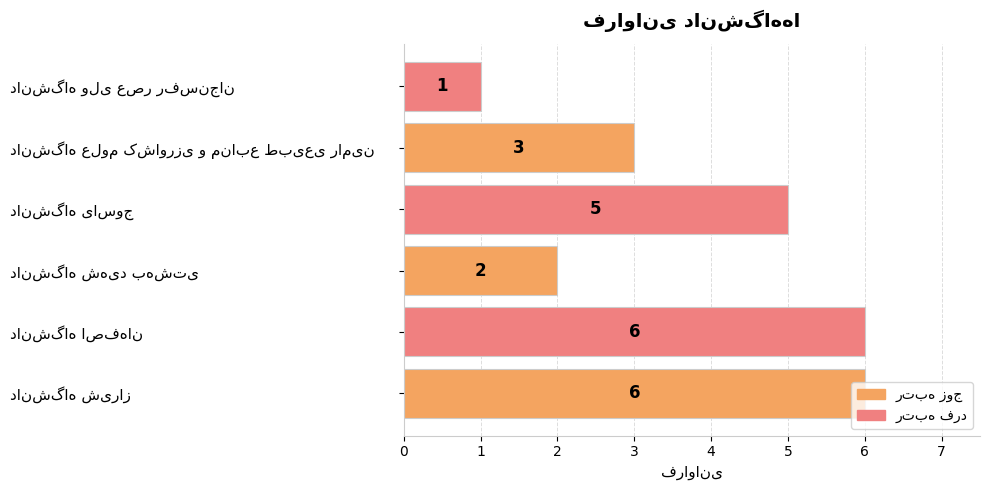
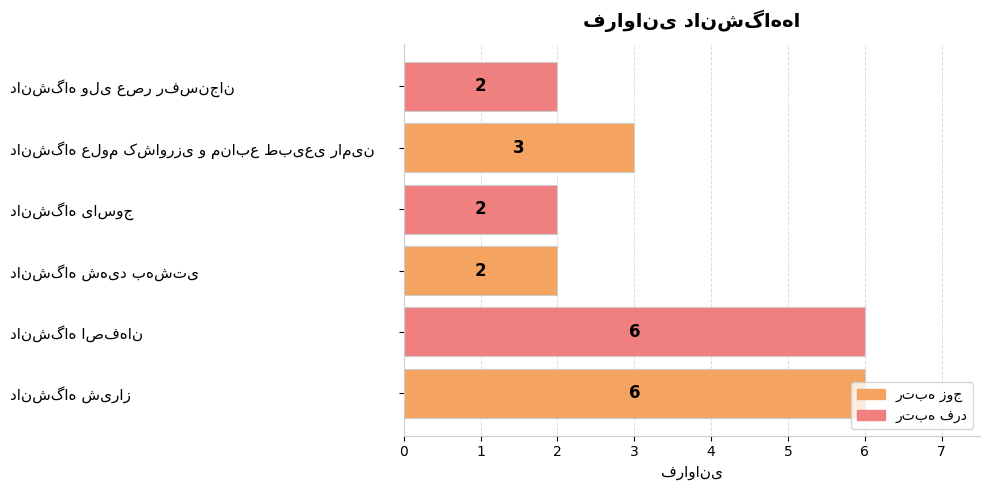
  {
-   "دانشگاه ولی عصر رفسنجان": 1,
+   "دانشگاه ولی عصر رفسنجان": 2,
    "دانشگاه علوم کشاورزی و منابع طبیعی رامین": 3,
-   "دانشگاه یاسوج": 5,
+   "دانشگاه یاسوج": 2,
    "دانشگاه شهید بهشتی": 2,
    "دانشگاه اصفهان": 6
  }
